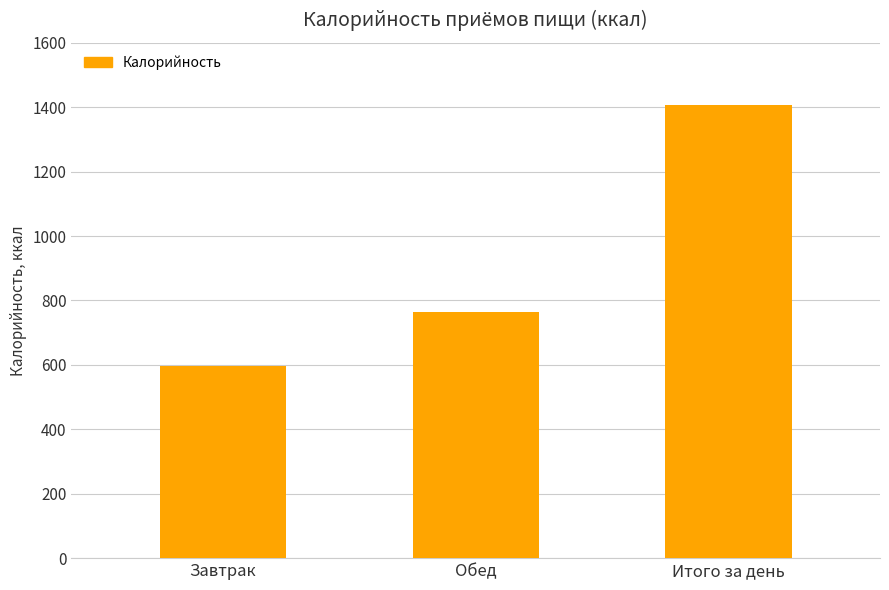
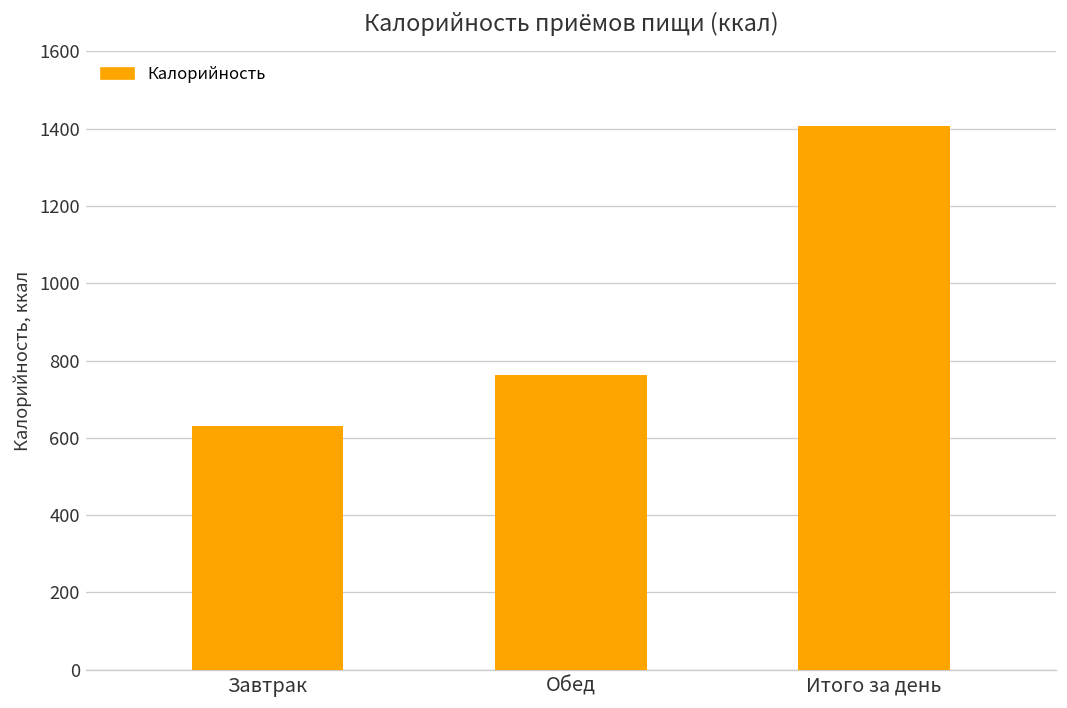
  {
-   "Завтрак": 600,
+   "Завтрак": 630,
    "Обед": 760,
    "Итого за день": 1410
  }
